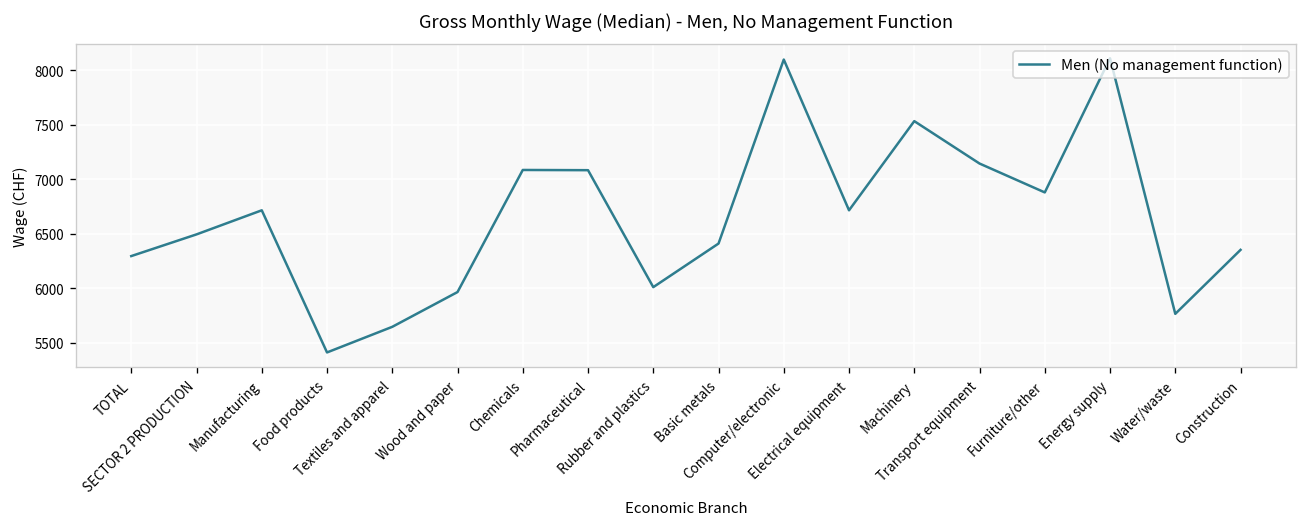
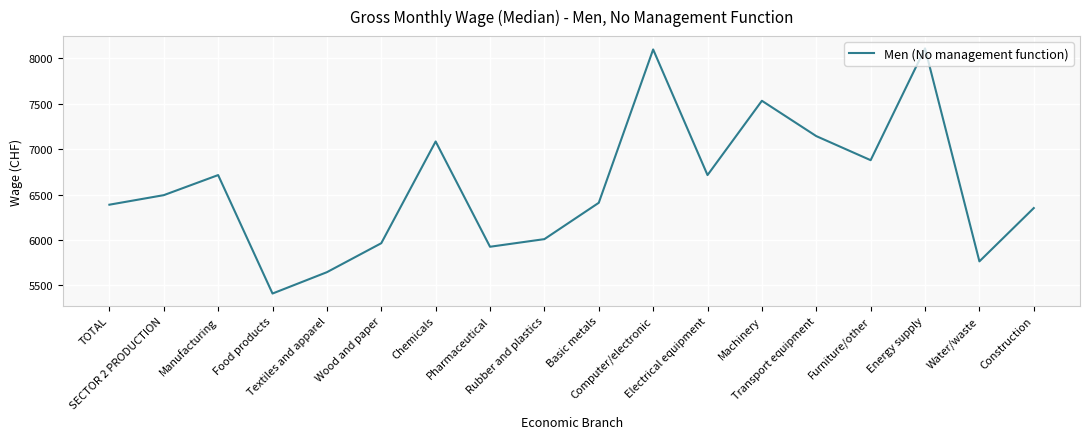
  {
-   "TOTAL": 6300,
+   "TOTAL": 6400,
    "SECTOR 2 PRODUCTION": 6500,
    "Manufacturing": 6700,
    "Food products": 5400,
    "Textiles and apparel": 5600,
    "Wood and paper": 6000,
    "Chemicals": 7100,
-   "Pharmaceutical": 7100,
+   "Pharmaceutical": 5900,
    "Rubber and plastics": 6000,
    "Basic metals": 6400,
    "Computer/electronic": 8100,
    "Electrical equipment": 6700,
    "Machinery": 7500,
    "Transport equipment": 7100,
    "Furniture/other": 6900,
    "Water/waste": 5800,
    "Construction": 6400
  }
